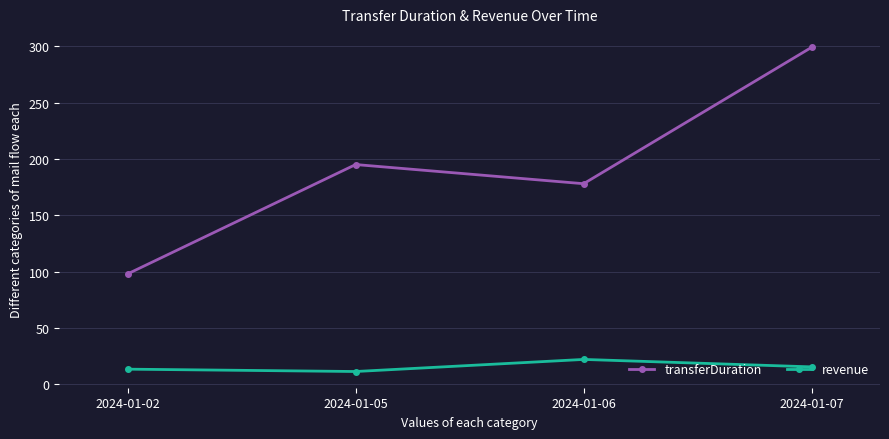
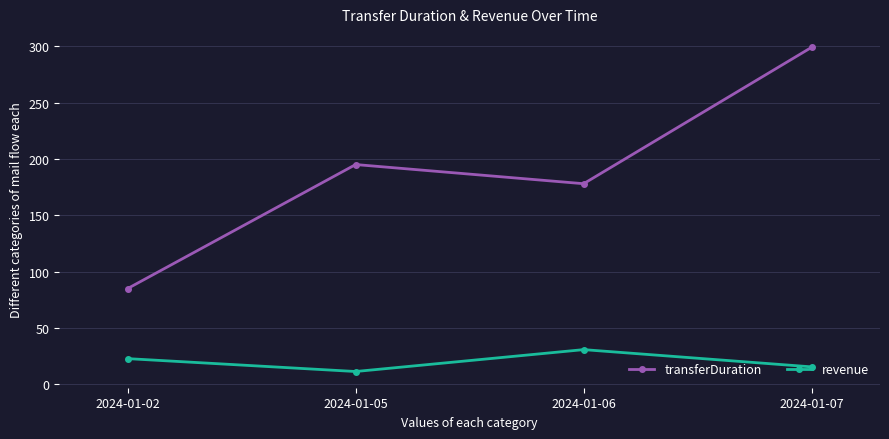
  {
    "transferDuration": {
-     "2024-01-02": 98,
+     "2024-01-02": 85,
      "2024-01-05": 195,
      "2024-01-06": 178,
      "2024-01-07": 299
    },
    "revenue": {
-     "2024-01-02": 13,
+     "2024-01-02": 23,
      "2024-01-05": 11,
-     "2024-01-06": 22,
+     "2024-01-06": 31,
      "2024-01-07": 16
    }
  }
